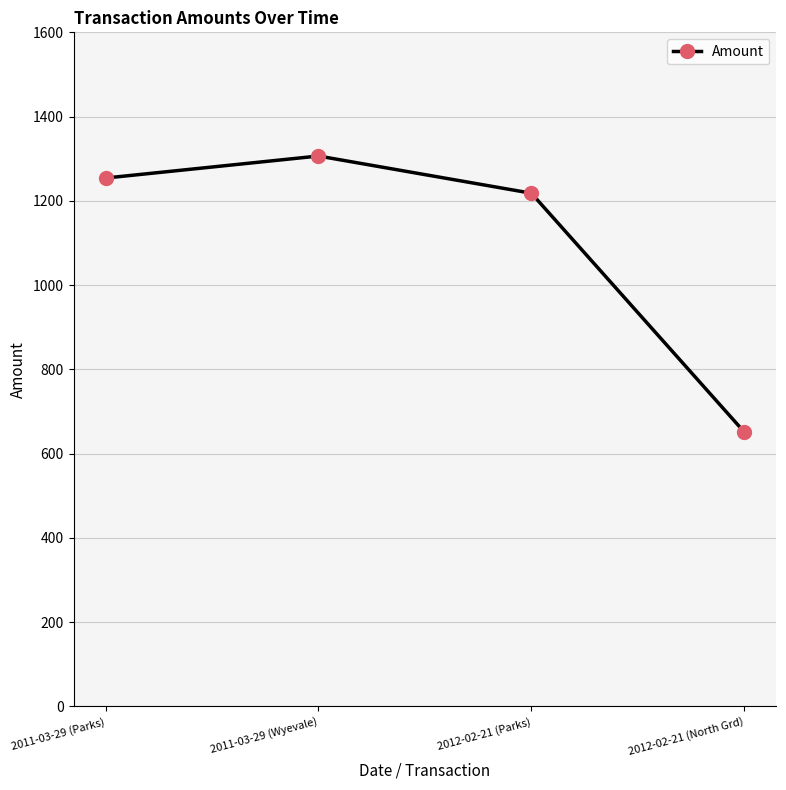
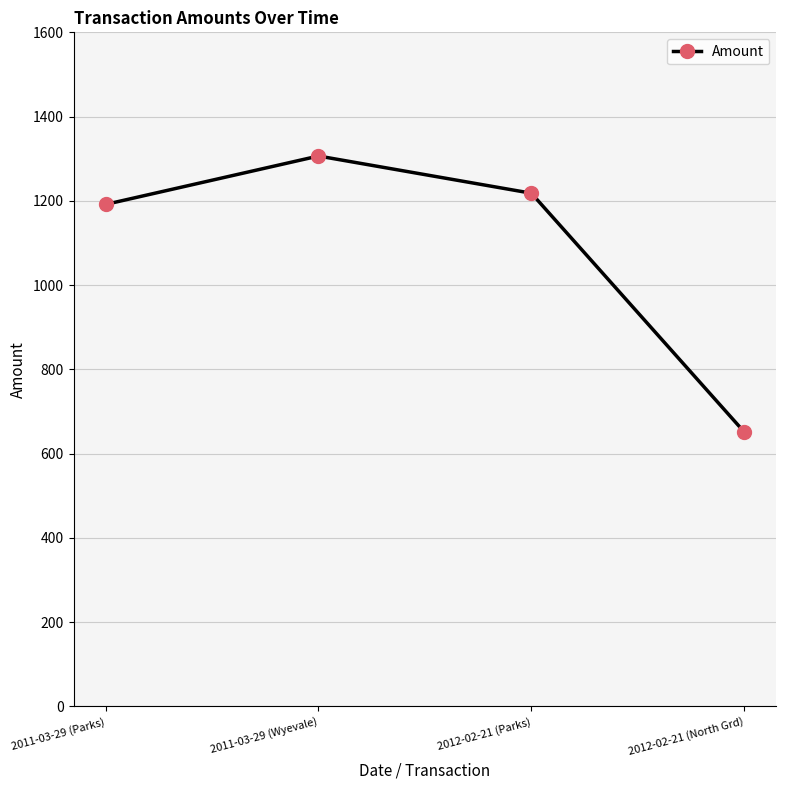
  {
-   "2011-03-29 (Parks)": 1250,
+   "2011-03-29 (Parks)": 1190,
    "2011-03-29 (Wyevale)": 1310,
    "2012-02-21 (Parks)": 1220,
    "2012-02-21 (North Grd)": 650
  }
